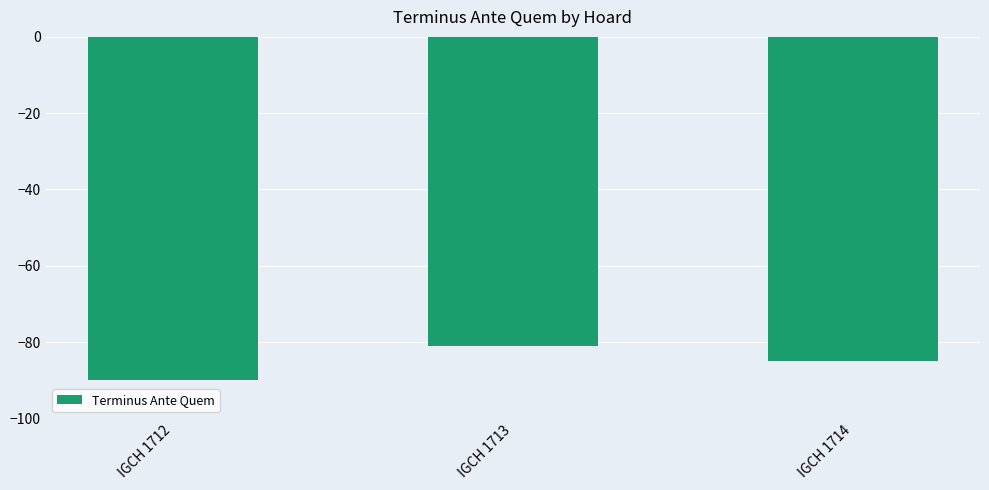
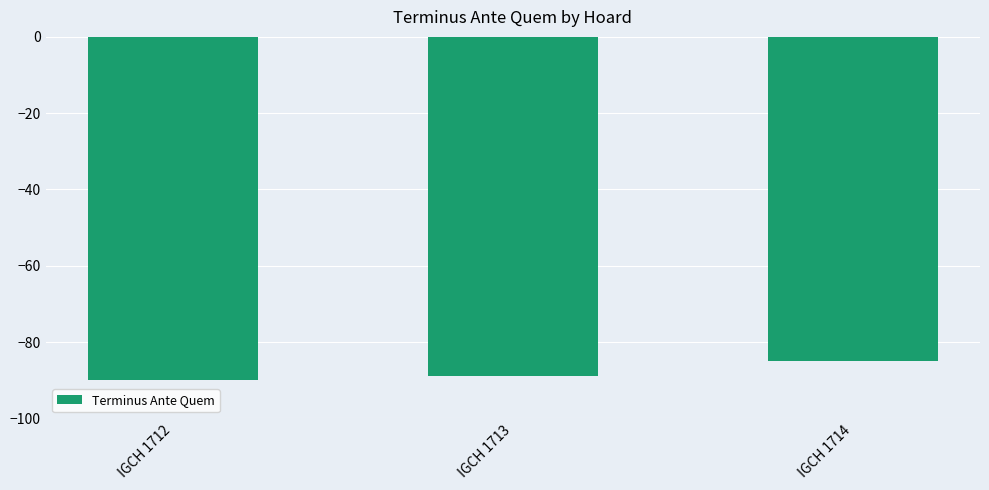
  {
    "IGCH 1712": -90,
-   "IGCH 1713": -81,
+   "IGCH 1713": -89,
    "IGCH 1714": -85
  }
